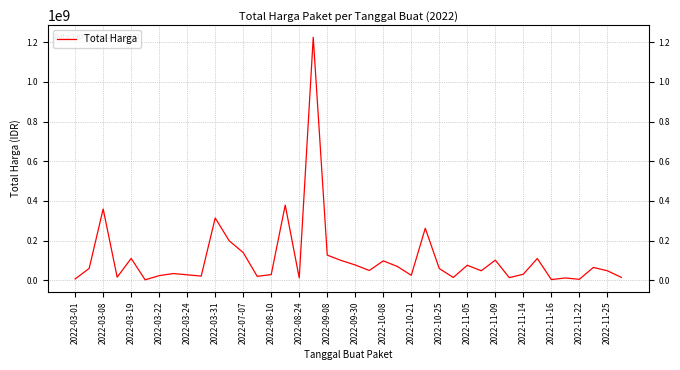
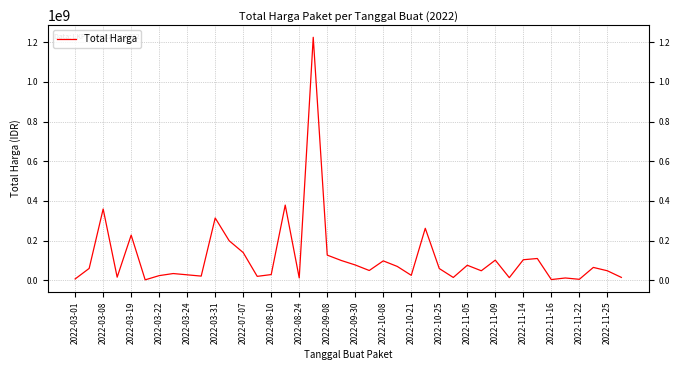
  {
    "2022-03-08": 360000000,
-   "2022-03-19": 110000000,
+   "2022-03-19": 230000000,
    "2022-09-30": 80000000,
    "2022-10-21": 30000000,
    "2022-11-09": 100000000,
-   "2022-11-14": 30000000,
+   "2022-11-14": 100000000,
    "2022-11-16": 0
  }
